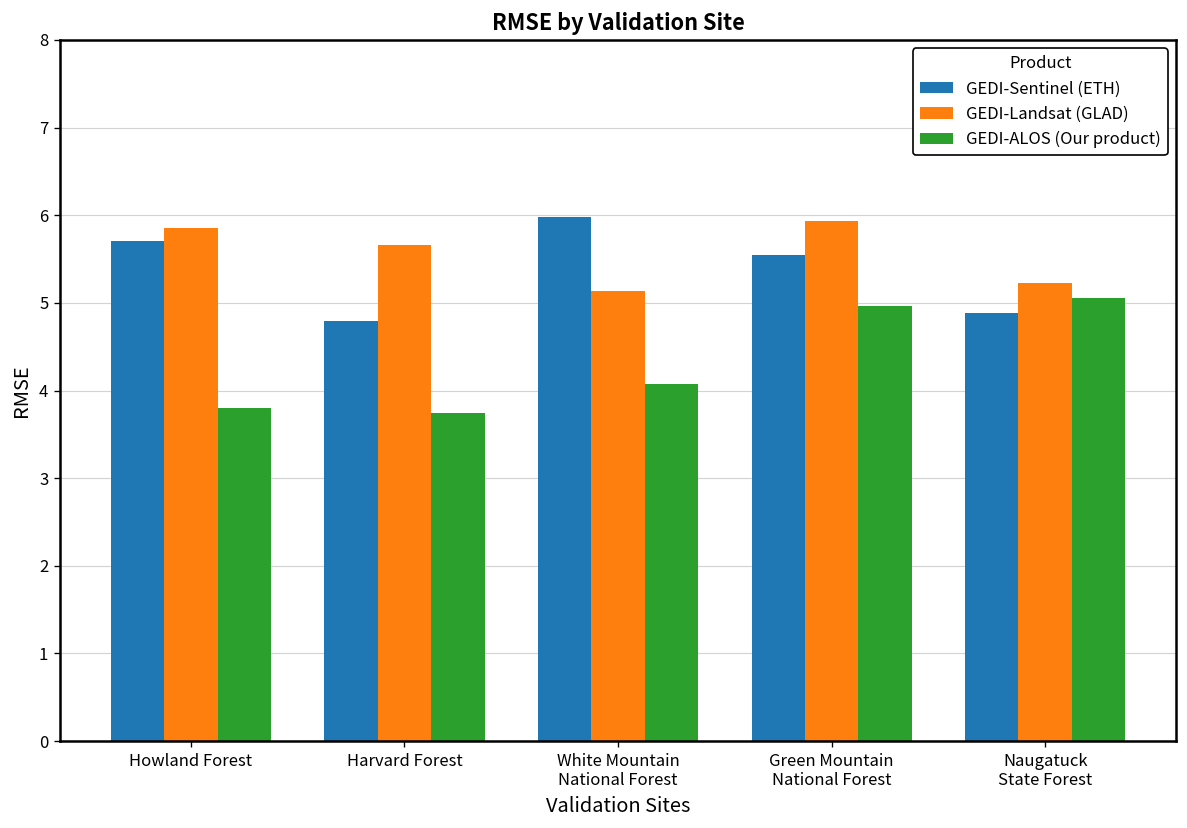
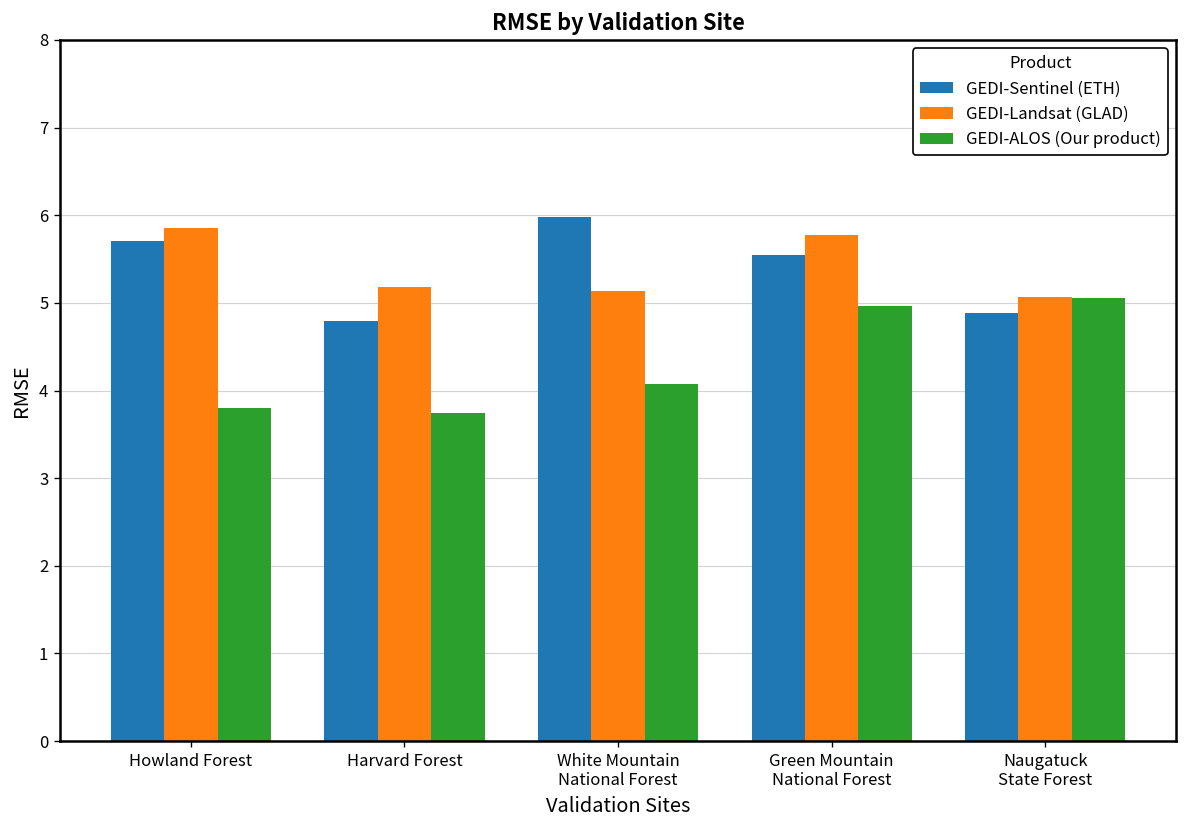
  {
    "GEDI-Sentinel (ETH)": {
      "Howland Forest": 5.7,
      "Harvard Forest": 4.8,
      "White Mountain National Forest": 6.0,
      "Green Mountain National Forest": 5.6,
      "Naugatuck State Forest": 4.9
    },
    "GEDI-Landsat (GLAD)": {
      "Howland Forest": 5.9,
-     "Harvard Forest": 5.7,
+     "Harvard Forest": 5.2,
      "White Mountain National Forest": 5.1,
-     "Green Mountain National Forest": 5.9,
-     "Naugatuck State Forest": 5.2
+     "Green Mountain National Forest": 5.8,
+     "Naugatuck State Forest": 5.1
    },
    "GEDI-ALOS (Our product)": {
      "Howland Forest": 3.8,
      "Harvard Forest": 3.7,
      "White Mountain National Forest": 4.1,
      "Green Mountain National Forest": 5.0,
      "Naugatuck State Forest": 5.1
    }
  }
